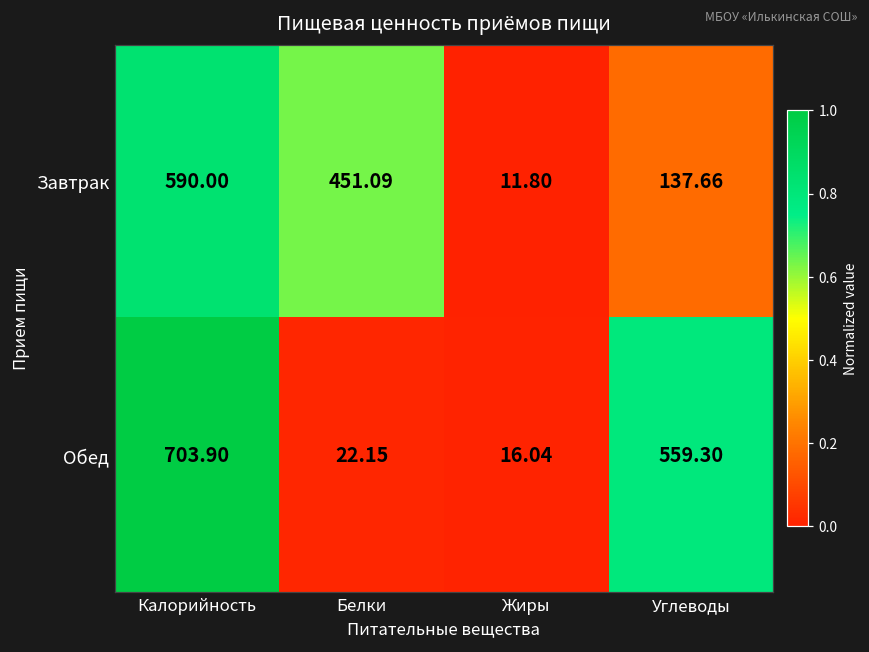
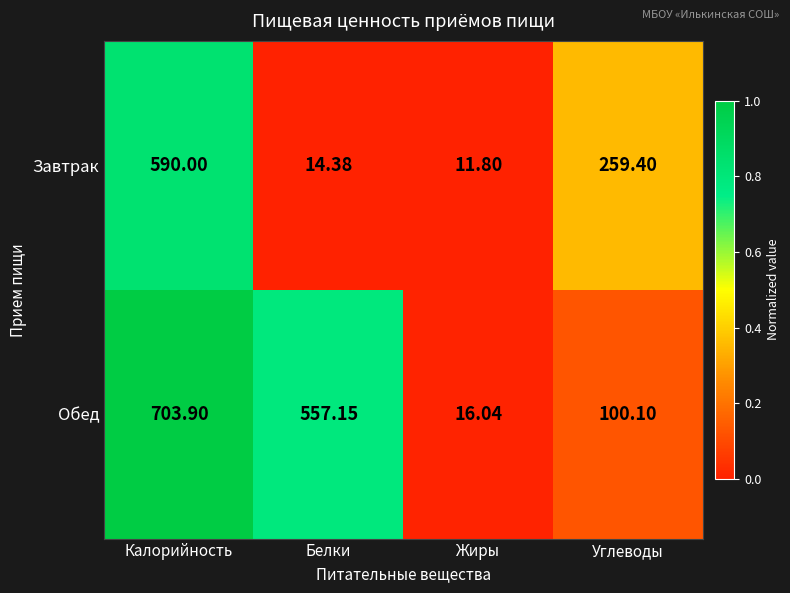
  {
    "Завтрак": {
      "Калорийность": 590.00,
-     "Белки": 451.09,
+     "Белки": 14.38,
      "Жиры": 11.80,
-     "Углеводы": 137.66
+     "Углеводы": 259.40
    },
    "Обед": {
      "Калорийность": 703.90,
-     "Белки": 22.15,
+     "Белки": 557.15,
      "Жиры": 16.04,
-     "Углеводы": 559.30
+     "Углеводы": 100.10
    }
  }
